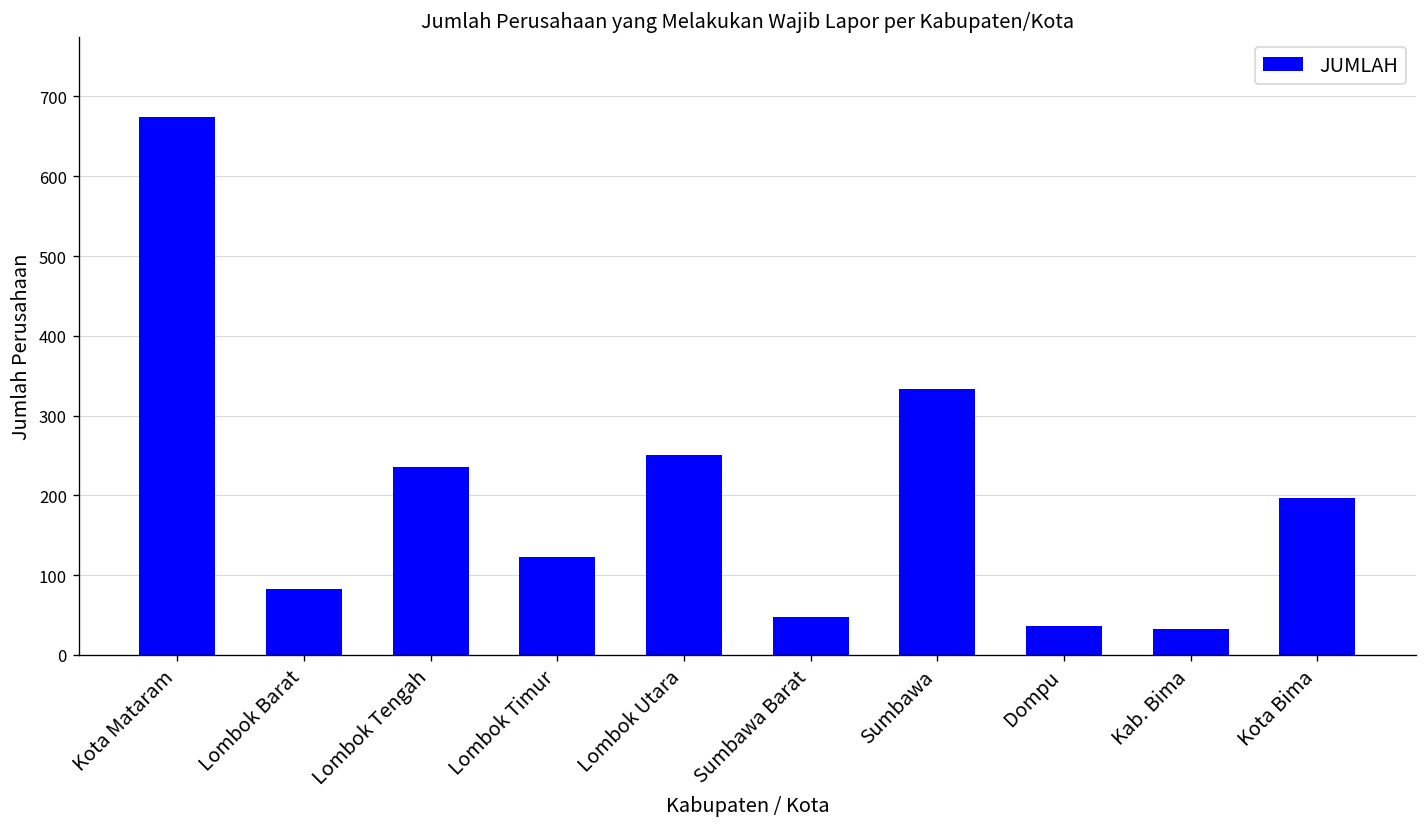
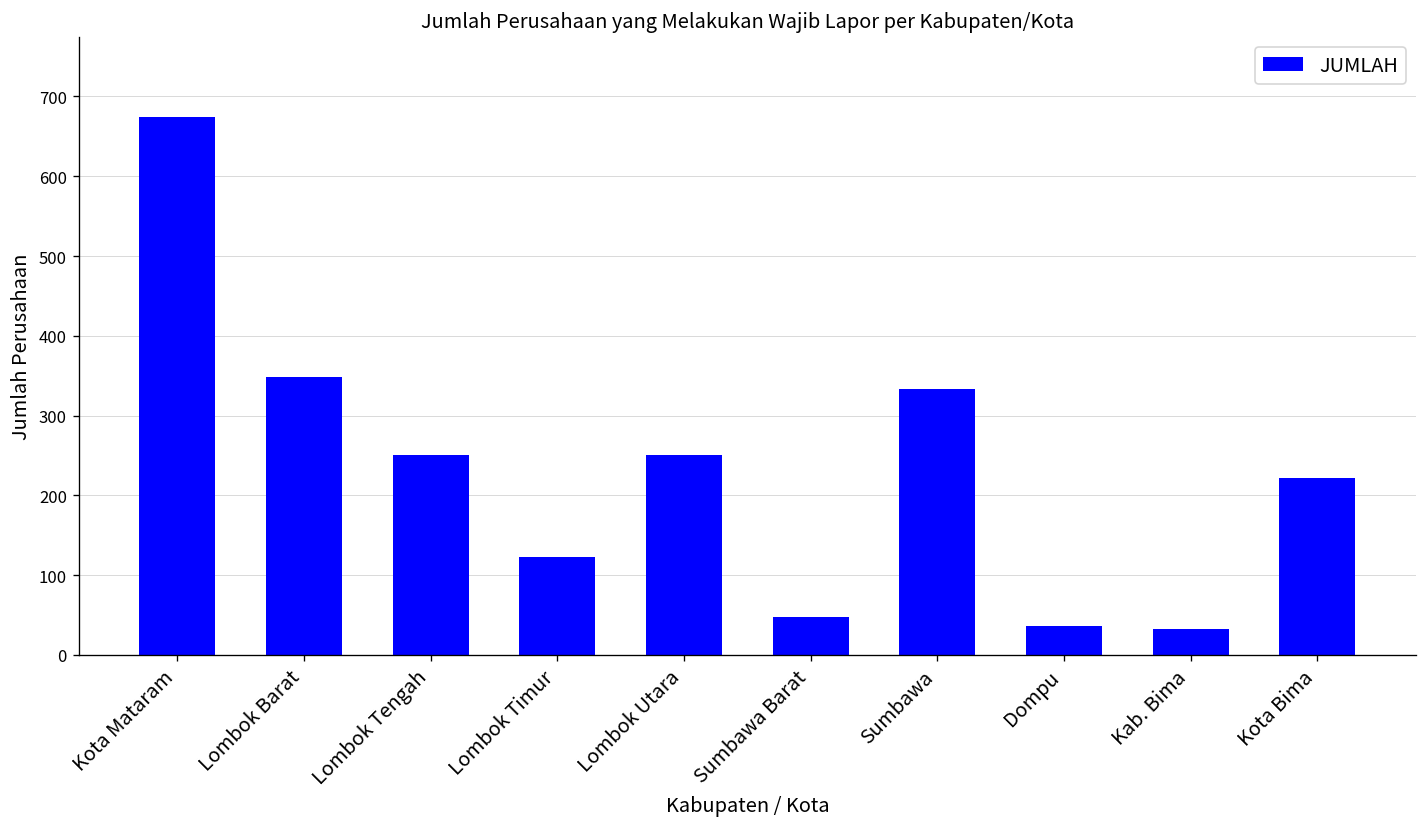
  {
    "Kota Mataram": 670,
-   "Lombok Barat": 80,
-   "Lombok Tengah": 240,
+   "Lombok Barat": 350,
+   "Lombok Tengah": 250,
    "Lombok Timur": 120,
    "Lombok Utara": 250,
    "Sumbawa Barat": 50,
    "Sumbawa": 330,
    "Dompu": 40,
    "Kab. Bima": 30,
-   "Kota Bima": 200
+   "Kota Bima": 220
  }
